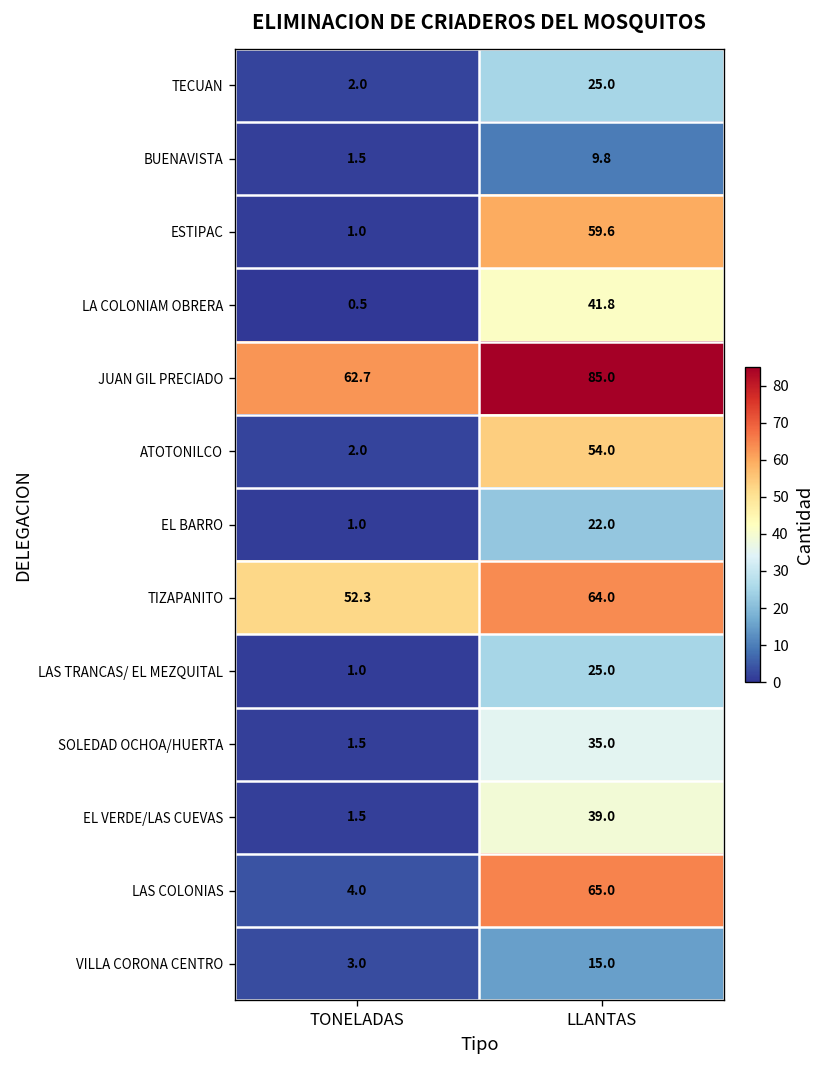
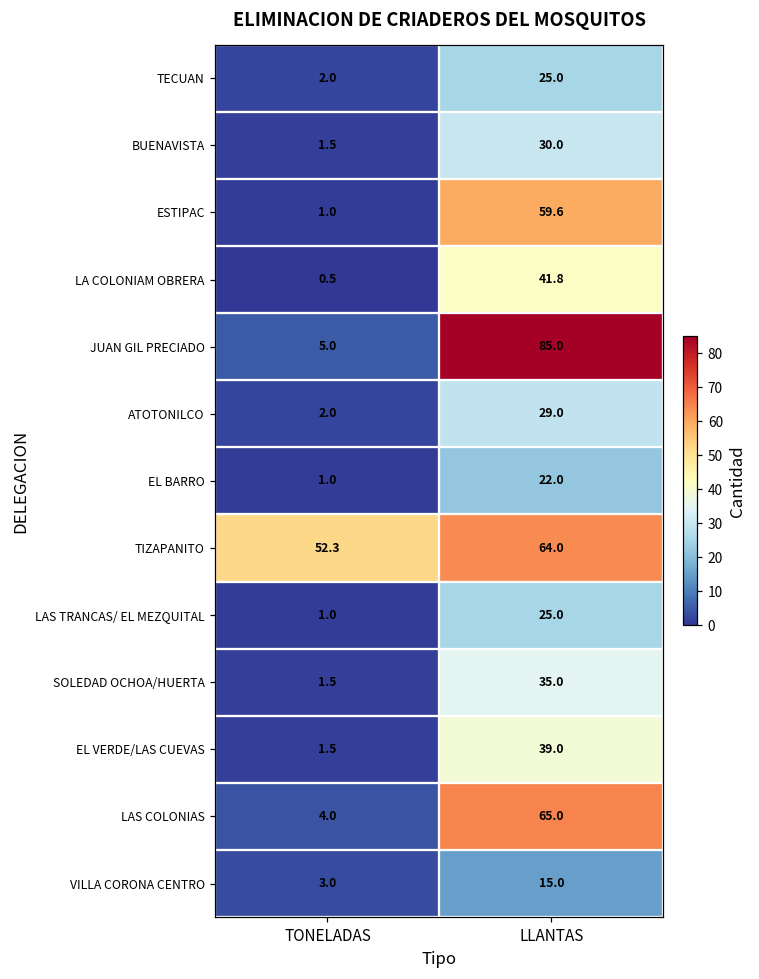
  {
    "TECUAN": {
      "TONELADAS": 2.0,
      "LLANTAS": 25.0
    },
    "BUENAVISTA": {
      "TONELADAS": 1.5,
-     "LLANTAS": 9.8
+     "LLANTAS": 30.0
    },
    "ESTIPAC": {
      "TONELADAS": 1.0,
      "LLANTAS": 59.6
    },
    "LA COLONIAM OBRERA": {
      "TONELADAS": 0.5,
      "LLANTAS": 41.8
    },
    "JUAN GIL PRECIADO": {
-     "TONELADAS": 62.7,
+     "TONELADAS": 5.0,
      "LLANTAS": 85.0
    },
    "ATOTONILCO": {
      "TONELADAS": 2.0,
-     "LLANTAS": 54.0
+     "LLANTAS": 29.0
    },
    "EL BARRO": {
      "TONELADAS": 1.0,
      "LLANTAS": 22.0
    },
    "TIZAPANITO": {
      "TONELADAS": 52.3,
      "LLANTAS": 64.0
    },
    "LAS TRANCAS/ EL MEZQUITAL": {
      "TONELADAS": 1.0,
      "LLANTAS": 25.0
    },
    "SOLEDAD OCHOA/HUERTA": {
      "TONELADAS": 1.5,
      "LLANTAS": 35.0
    },
    "EL VERDE/LAS CUEVAS": {
      "TONELADAS": 1.5,
      "LLANTAS": 39.0
    },
    "LAS COLONIAS": {
      "TONELADAS": 4.0,
      "LLANTAS": 65.0
    },
    "VILLA CORONA CENTRO": {
      "TONELADAS": 3.0,
      "LLANTAS": 15.0
    }
  }
